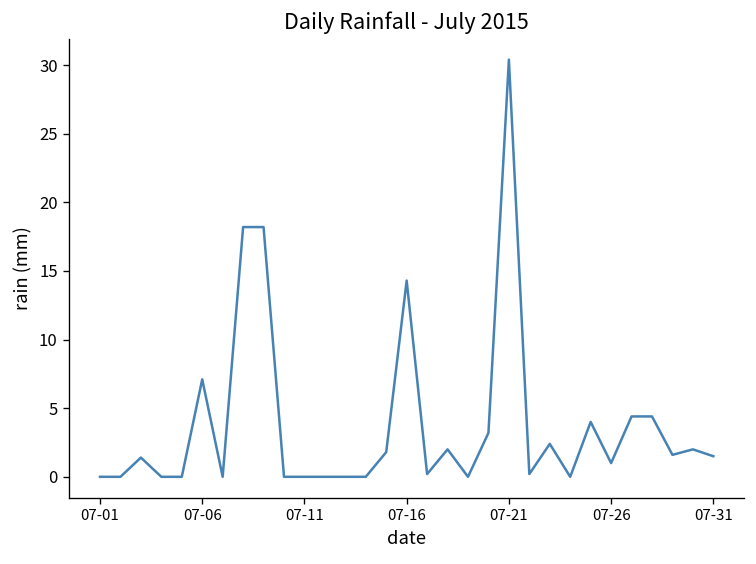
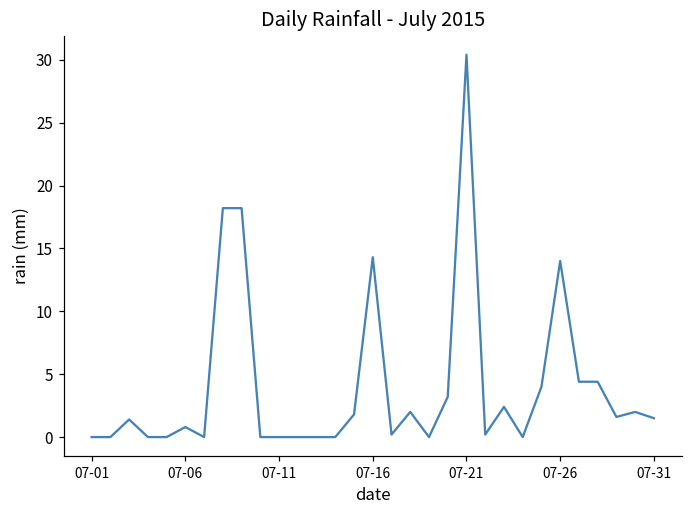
  {
    "07-01": 0.0,
-   "07-06": 7.1,
+   "07-06": 0.8,
    "07-11": 0.0,
    "07-16": 14.3,
    "07-21": 30.4,
-   "07-26": 1,
+   "07-26": 14,
    "07-31": 1.5
  }
